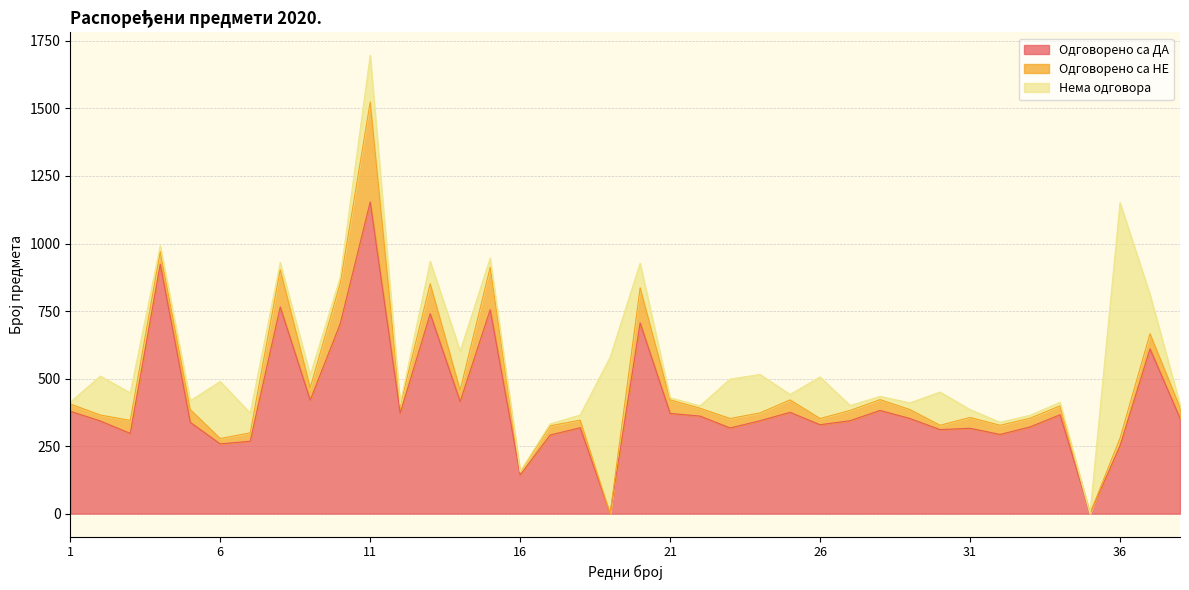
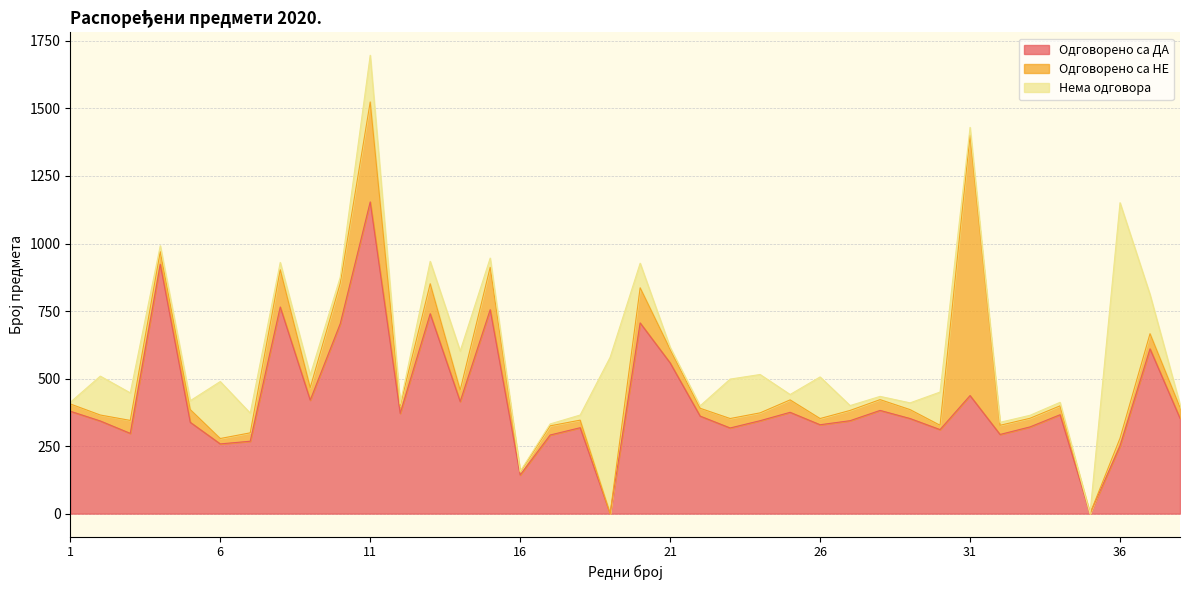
  {
    "Одговорено са ДА": {
      "1": 380,
      "6": 260,
      "11": 1150,
      "16": 140,
-     "21": 370,
+     "21": 560,
      "26": 330,
-     "31": 320,
+     "31": 440,
      "36": 250
    },
    "Одговорено са НЕ": {
      "6": 20,
      "11": 370,
      "26": 20,
-     "31": 40,
+     "31": 960,
      "36": 30
    },
    "Нема одговора": {
      "6": 210,
      "11": 170,
      "26": 150,
      "31": 30,
      "36": 870
    }
  }
